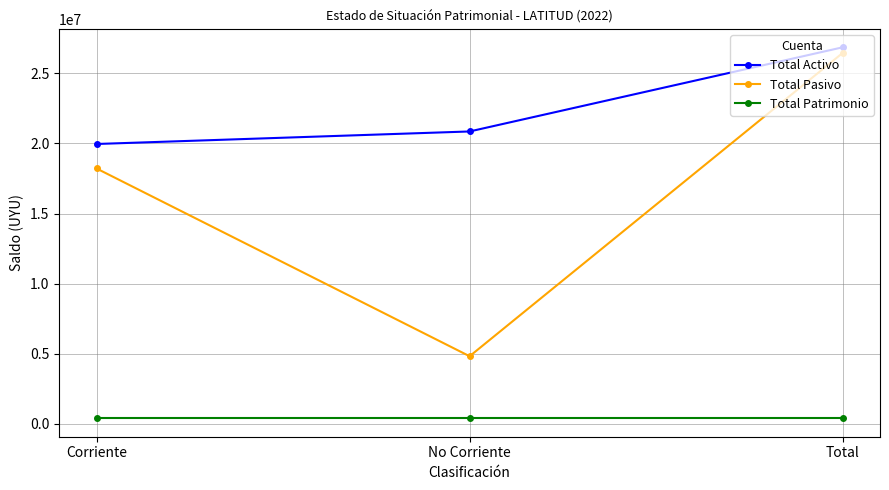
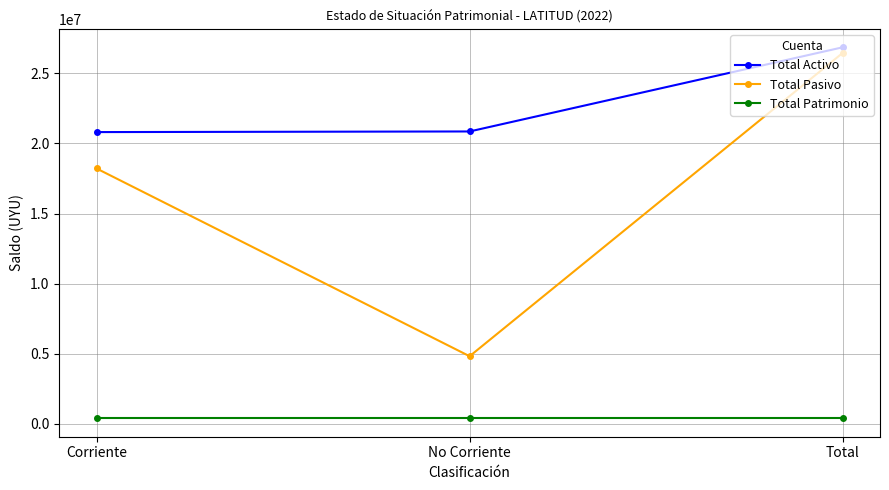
  {
    "Total Activo": {
-     "Corriente": 20000000,
+     "Corriente": 20800000,
      "No Corriente": 20900000
    },
    "Total Pasivo": {
      "Corriente": 18200000,
      "No Corriente": 4800000
    },
    "Total Patrimonio": {
      "Corriente": 400000,
      "No Corriente": 400000,
      "Total": 400000
    }
  }
